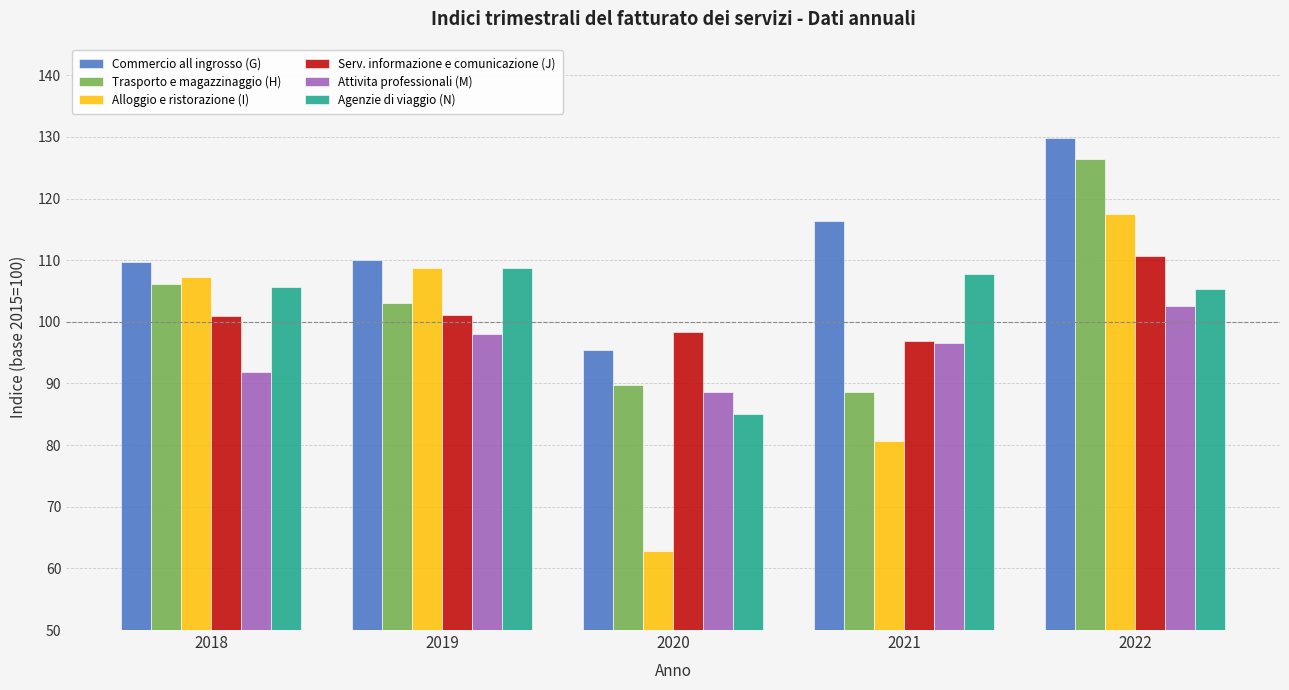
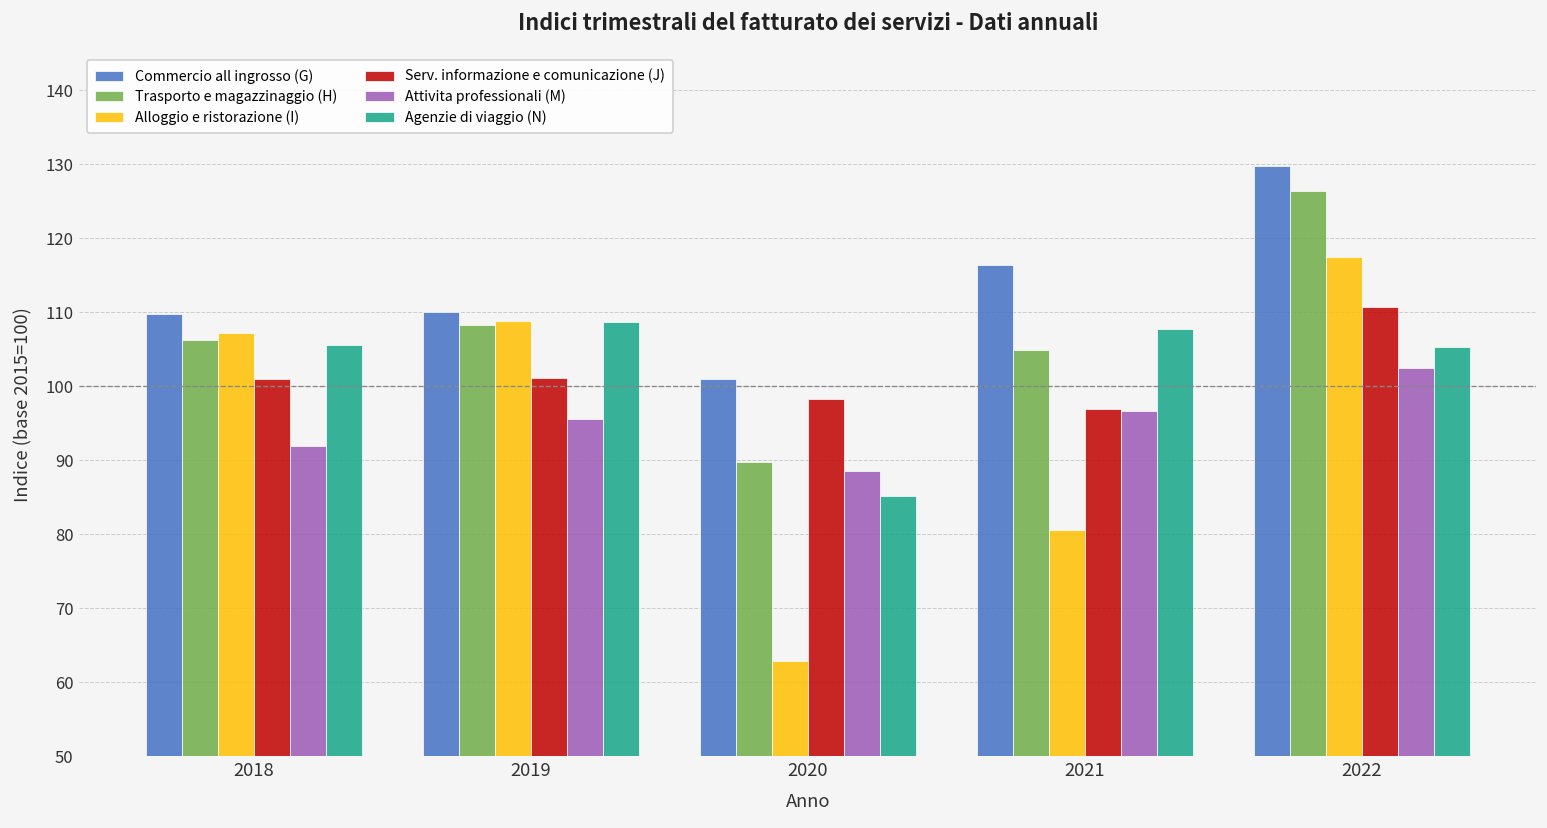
  {
    "Commercio all ingrosso (G)": {
      "2018": 110,
      "2019": 110,
-     "2020": 96,
+     "2020": 101,
      "2021": 116,
      "2022": 130
    },
    "Trasporto e magazzinaggio (H)": {
      "2018": 106,
-     "2019": 103,
+     "2019": 108,
      "2020": 90,
-     "2021": 89,
+     "2021": 105,
      "2022": 126
    },
    "Alloggio e ristorazione (I)": {
      "2018": 107,
      "2019": 109,
      "2020": 63,
      "2021": 81,
      "2022": 118
    },
    "Serv. informazione e comunicazione (J)": {
      "2018": 101,
      "2019": 101,
      "2020": 98,
      "2021": 97,
      "2022": 111
    },
    "Attivita professionali (M)": {
      "2018": 92,
-     "2019": 98,
+     "2019": 96,
      "2020": 89,
      "2021": 97,
      "2022": 103
    },
    "Agenzie di viaggio (N)": {
      "2018": 106,
      "2019": 109,
      "2020": 85,
      "2021": 108,
      "2022": 105
    }
  }
